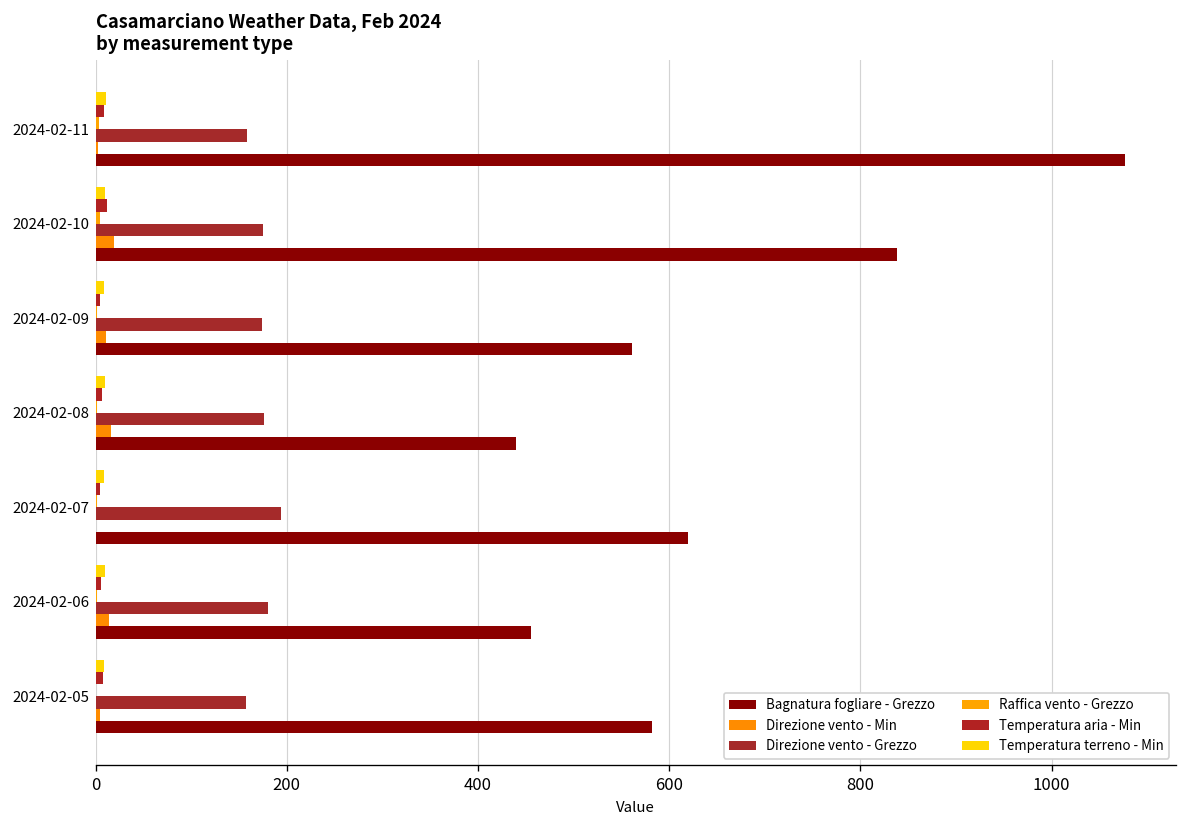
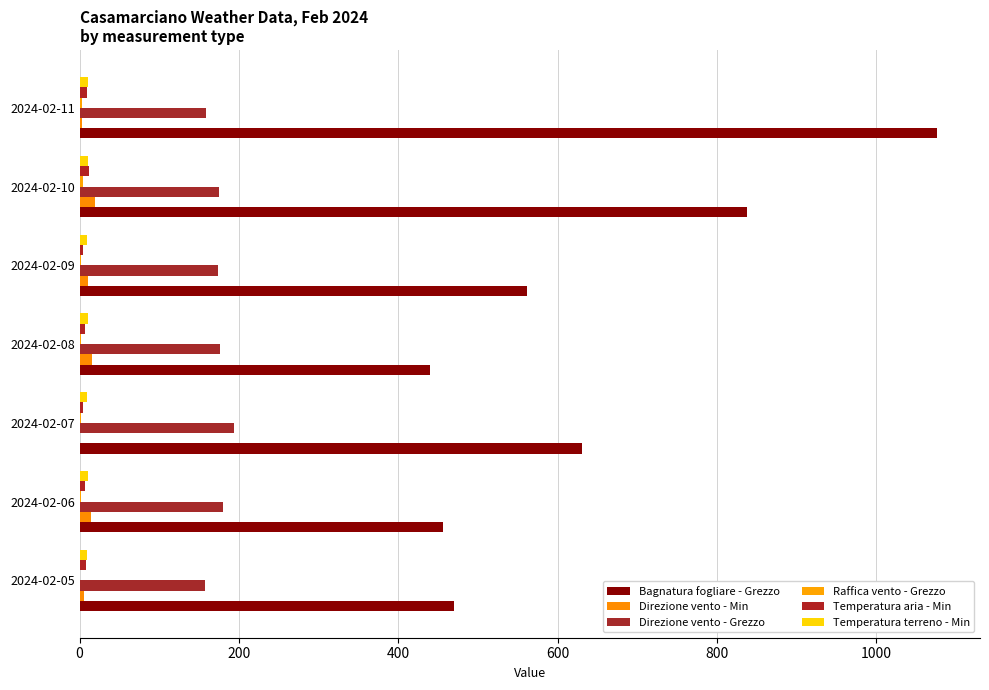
  {
    "Bagnatura fogliare - Grezzo": {
      "2024-02-11": 1080,
      "2024-02-10": 840,
      "2024-02-09": 560,
      "2024-02-08": 440,
-     "2024-02-07": 620,
+     "2024-02-07": 630,
      "2024-02-06": 460,
-     "2024-02-05": 580
+     "2024-02-05": 470
    }
  }
